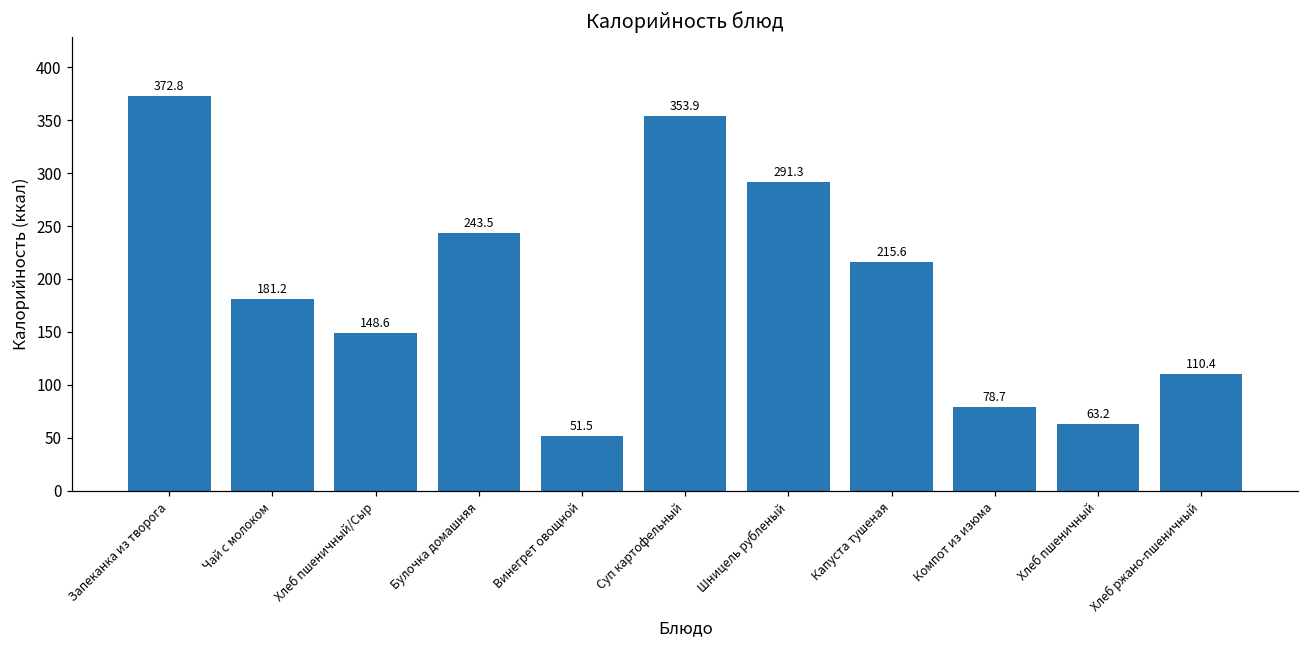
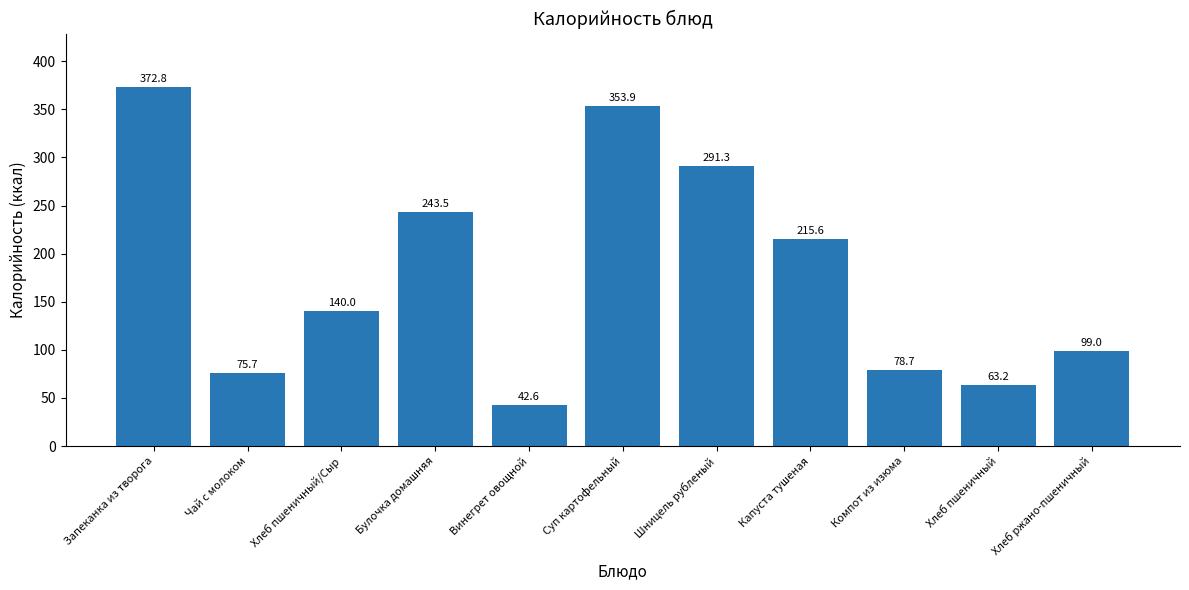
  {
    "Запеканка из творога": 372.8,
-   "Чай с молоком": 181.2,
-   "Хлеб пшеничный/Сыр": 148.6,
+   "Чай с молоком": 75.7,
+   "Хлеб пшеничный/Сыр": 140.0,
    "Булочка домашняя": 243.5,
-   "Винегрет овощной": 51.5,
+   "Винегрет овощной": 42.6,
    "Суп картофельный": 353.9,
    "Шницель рубленый": 291.3,
    "Капуста тушеная": 215.6,
    "Компот из изюма": 78.7,
    "Хлеб пшеничный": 63.2,
-   "Хлеб ржано-пшеничный": 110.4
+   "Хлеб ржано-пшеничный": 99.0
  }
